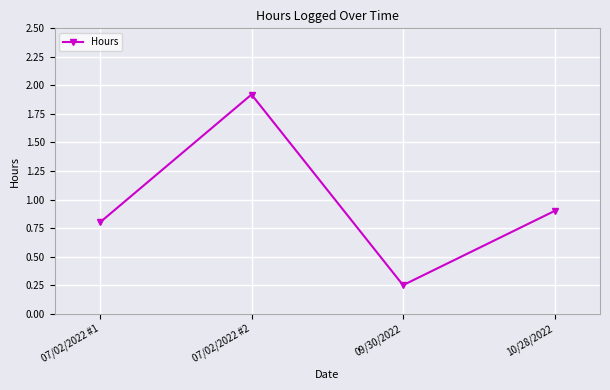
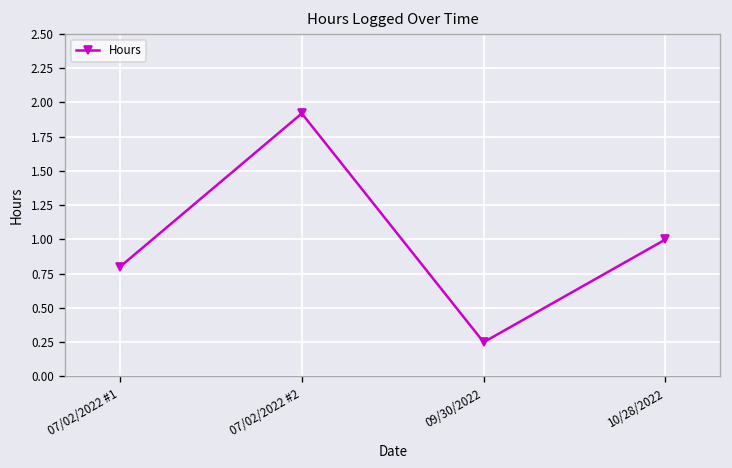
  {
    "07/02/2022 #1": 0.8,
    "07/02/2022 #2": 1.9,
    "09/30/2022": 0.25,
-   "10/28/2022": 0.9
+   "10/28/2022": 1.0
  }
